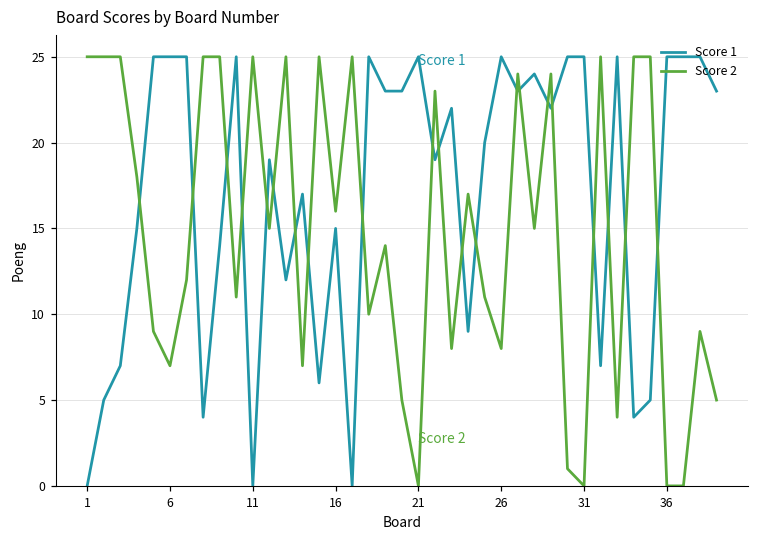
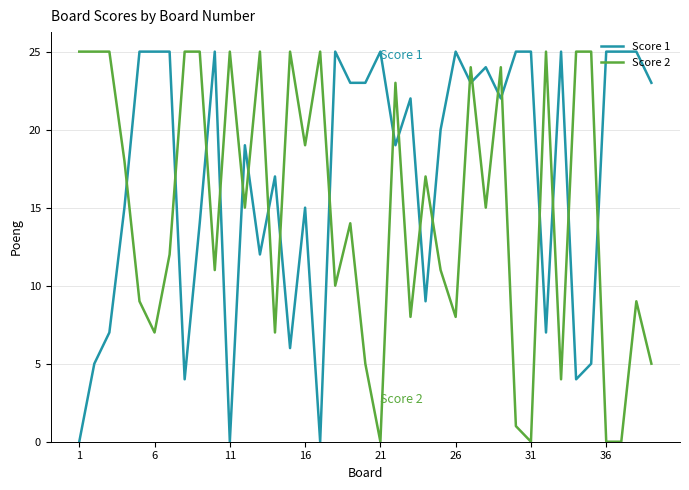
  {
    "Score 1": {
      "1": 0,
      "6": 25,
      "11": 0,
      "16": 15,
      "26": 25,
      "31": 25,
      "36": 25
    },
    "Score 2": {
      "1": 25,
      "6": 7,
      "11": 25,
-     "16": 16,
+     "16": 19,
      "21": 0,
      "26": 8,
      "31": 0,
      "36": 0
    }
  }
